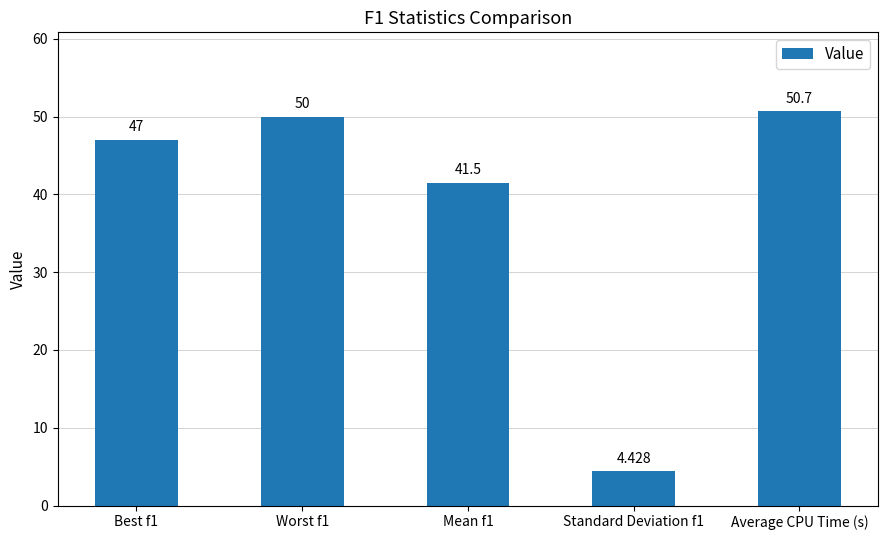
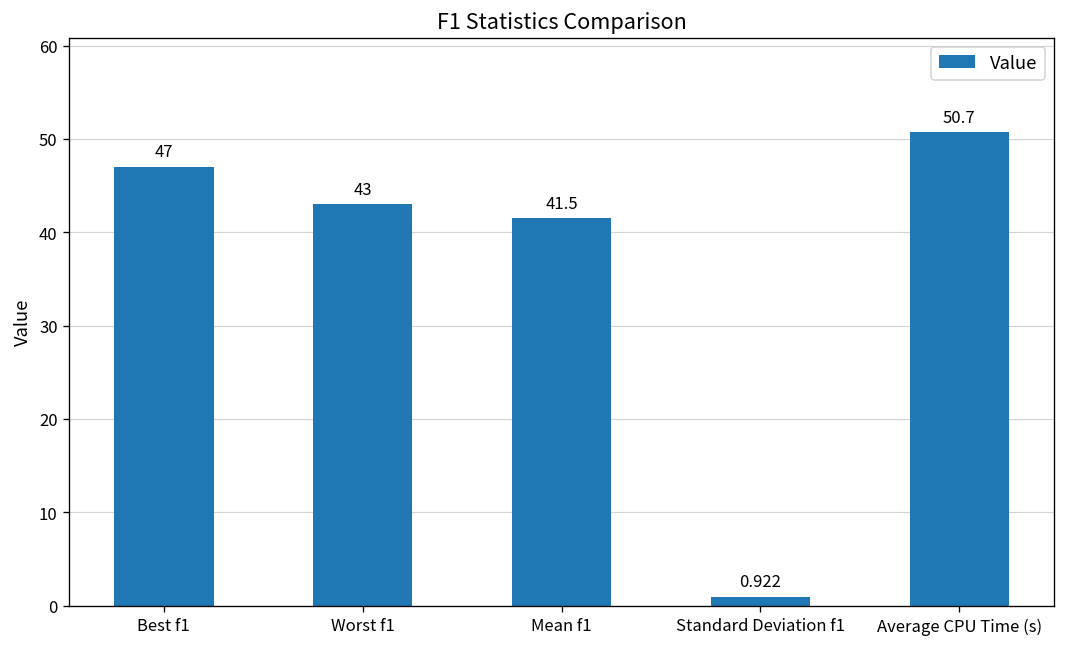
  {
    "Best f1": 47,
-   "Worst f1": 50,
+   "Worst f1": 43,
    "Mean f1": 41.5,
-   "Standard Deviation f1": 4.428,
+   "Standard Deviation f1": 0.922,
    "Average CPU Time (s)": 50.7
  }
